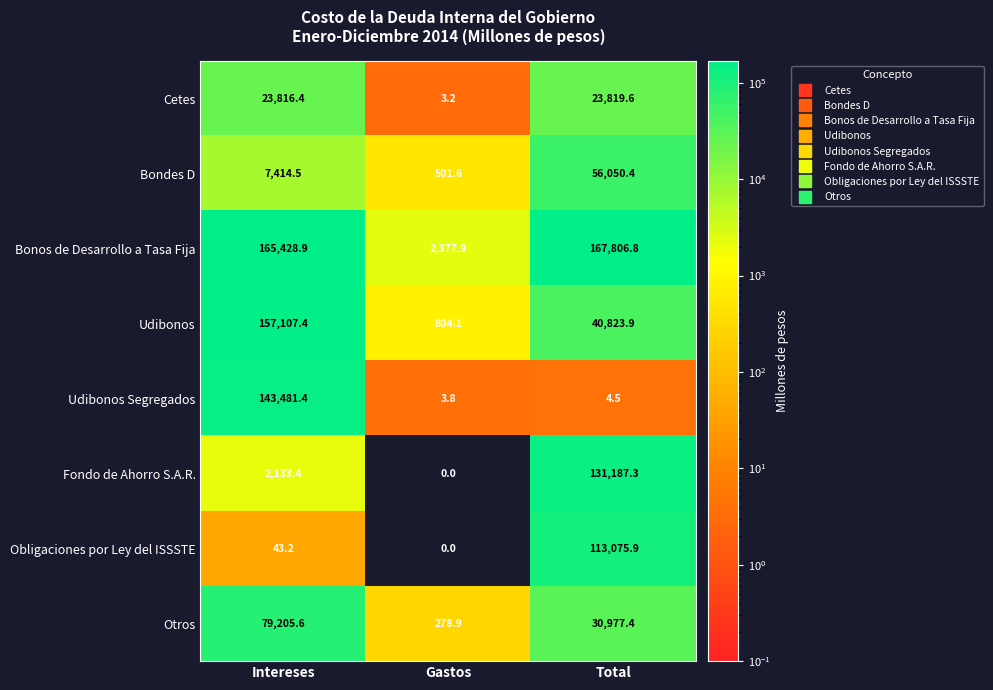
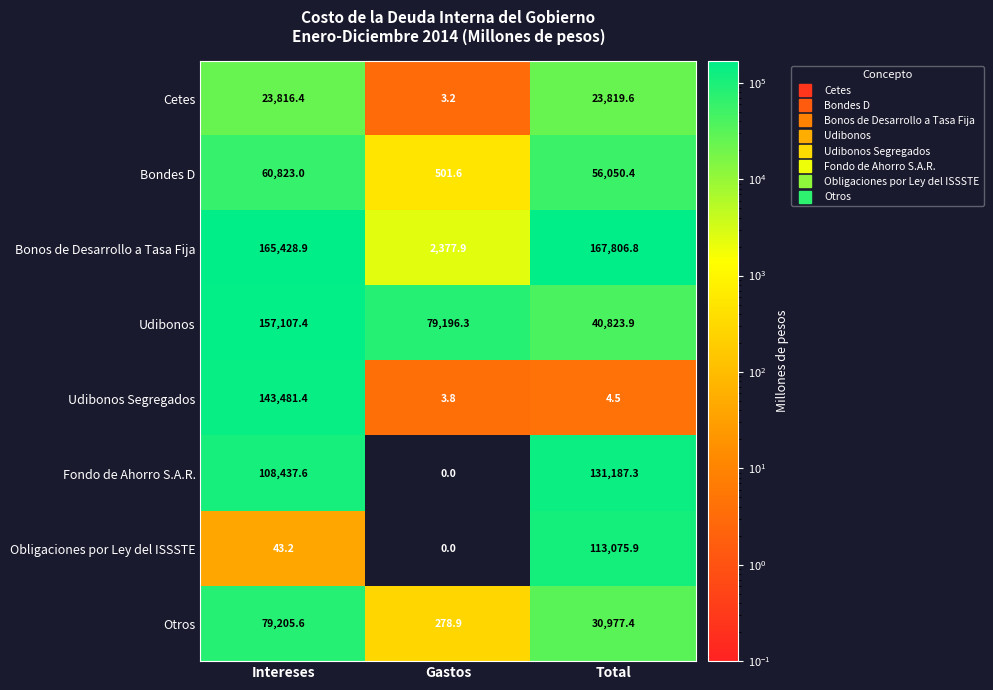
  {
    "Cetes": {
      "Intereses": "23,816.4",
      "Gastos": "3.2",
      "Total": "23,819.6"
    },
    "Bondes D": {
-     "Intereses": "7,414.5",
+     "Intereses": "60,823.0",
      "Gastos": "501.6",
      "Total": "56,050.4"
    },
    "Bonos de Desarrollo a Tasa Fija": {
      "Intereses": "165,428.9",
      "Gastos": "2,377.9",
      "Total": "167,806.8"
    },
    "Udibonos": {
      "Intereses": "157,107.4",
-     "Gastos": "804.1",
+     "Gastos": "79,196.3",
      "Total": "40,823.9"
    },
    "Udibonos Segregados": {
      "Intereses": "143,481.4",
      "Gastos": "3.8",
      "Total": "4.5"
    },
    "Fondo de Ahorro S.A.R.": {
-     "Intereses": "2,133.4",
+     "Intereses": "108,437.6",
      "Gastos": "0.0",
      "Total": "131,187.3"
    },
    "Obligaciones por Ley del ISSSTE": {
      "Intereses": "43.2",
      "Gastos": "0.0",
      "Total": "113,075.9"
    },
    "Otros": {
      "Intereses": "79,205.6",
      "Gastos": "278.9",
      "Total": "30,977.4"
    }
  }
